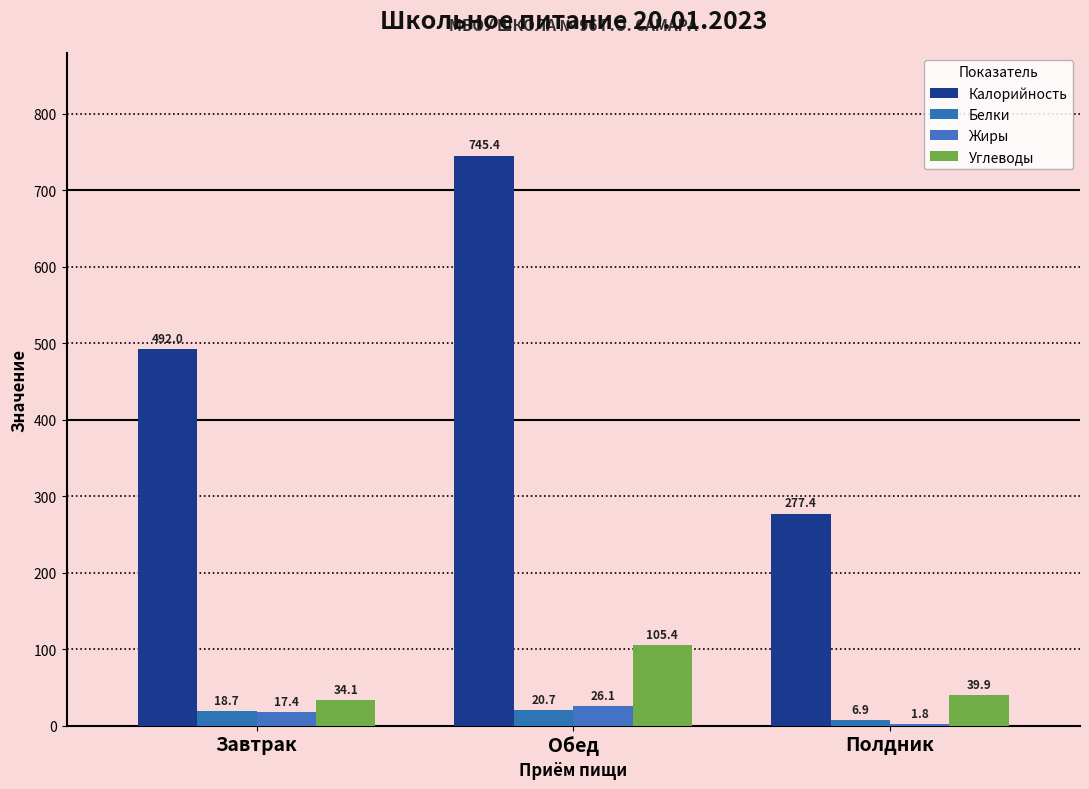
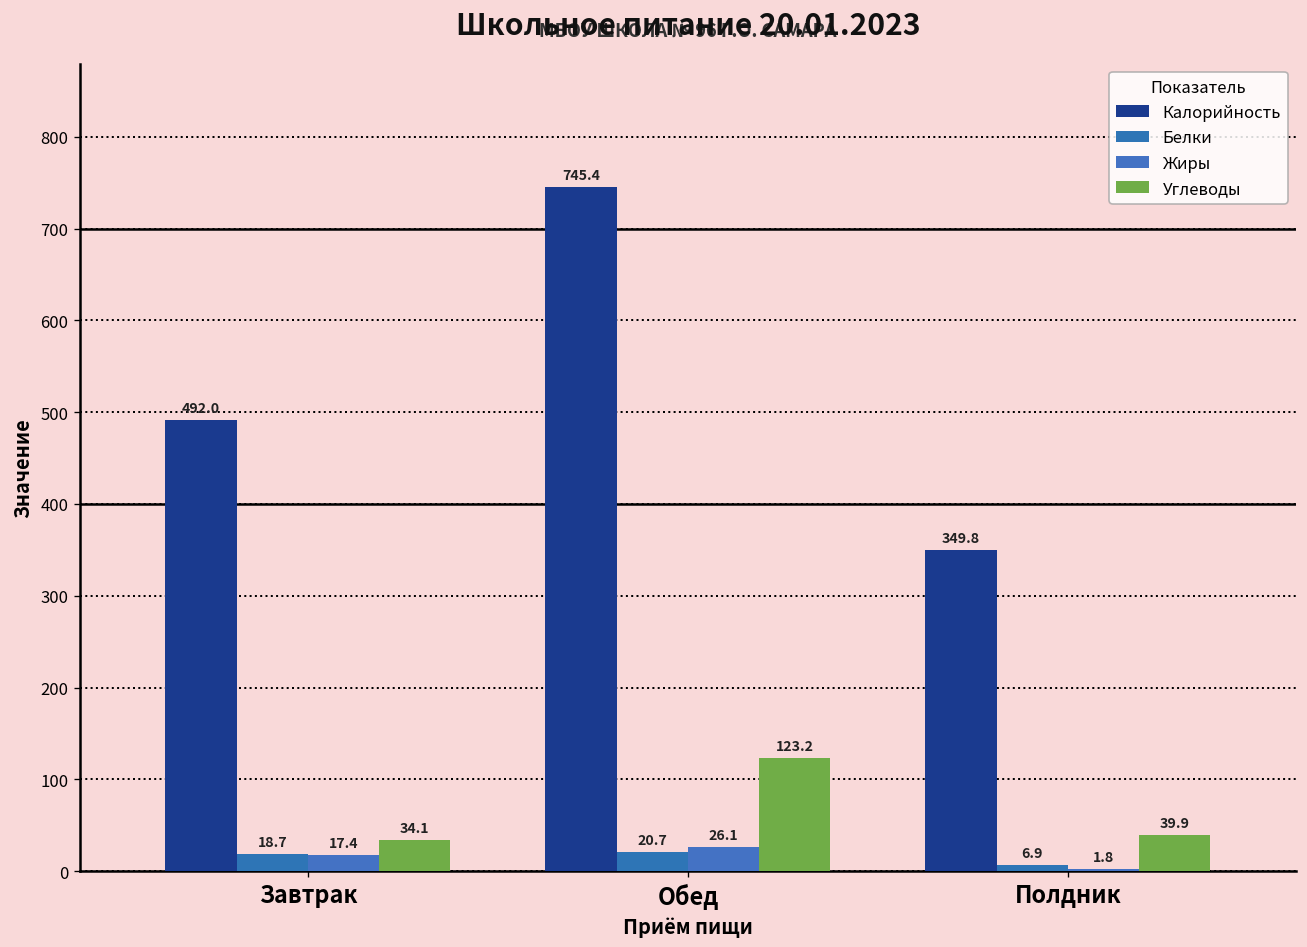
  {
    "Калорийность": {
      "Завтрак": 492.0,
      "Обед": 745.4,
-     "Полдник": 277.4
+     "Полдник": 349.8
    },
    "Углеводы": {
      "Завтрак": 34.1,
-     "Обед": 105.4,
+     "Обед": 123.2,
      "Полдник": 39.9
    }
  }
